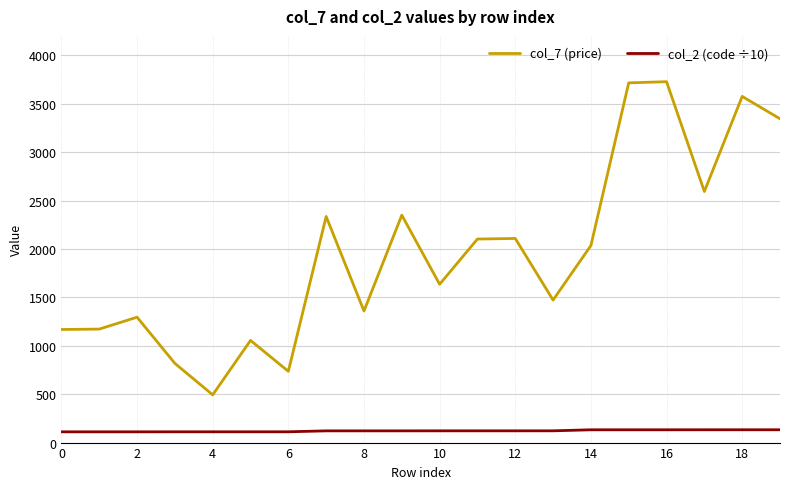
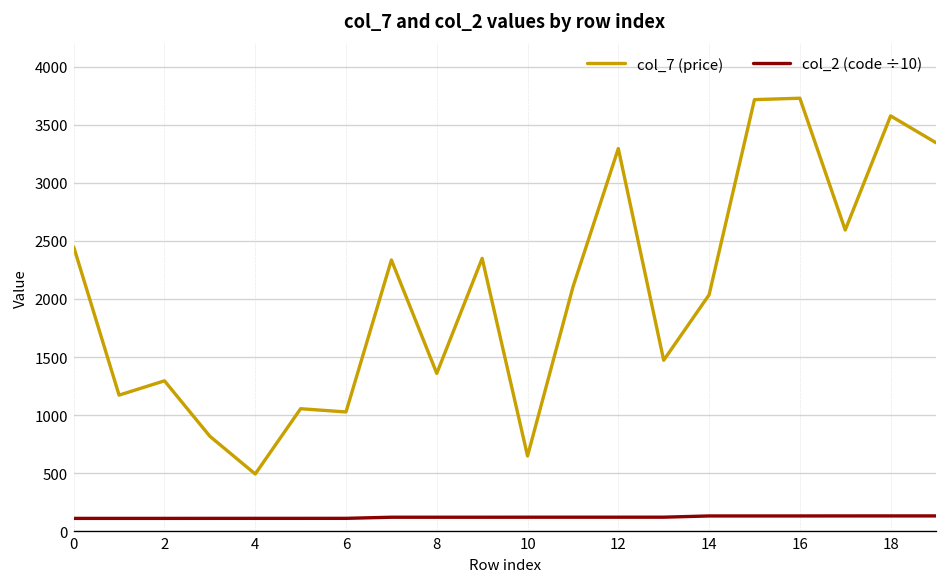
  {
    "col_7 (price)": {
-     "0": 1200,
+     "0": 2400,
      "2": 1300,
      "4": 500,
-     "6": 700,
+     "6": 1000,
      "8": 1400,
-     "10": 1600,
-     "12": 2100,
+     "10": 600,
+     "12": 3300,
      "14": 2000,
      "16": 3700,
      "18": 3600
    },
    "col_2 (code ÷10)": {
      "0": 100,
      "2": 100,
      "4": 100,
      "6": 100,
      "8": 100,
      "10": 100,
      "12": 100,
      "14": 100,
      "16": 100,
      "18": 100
    }
  }
